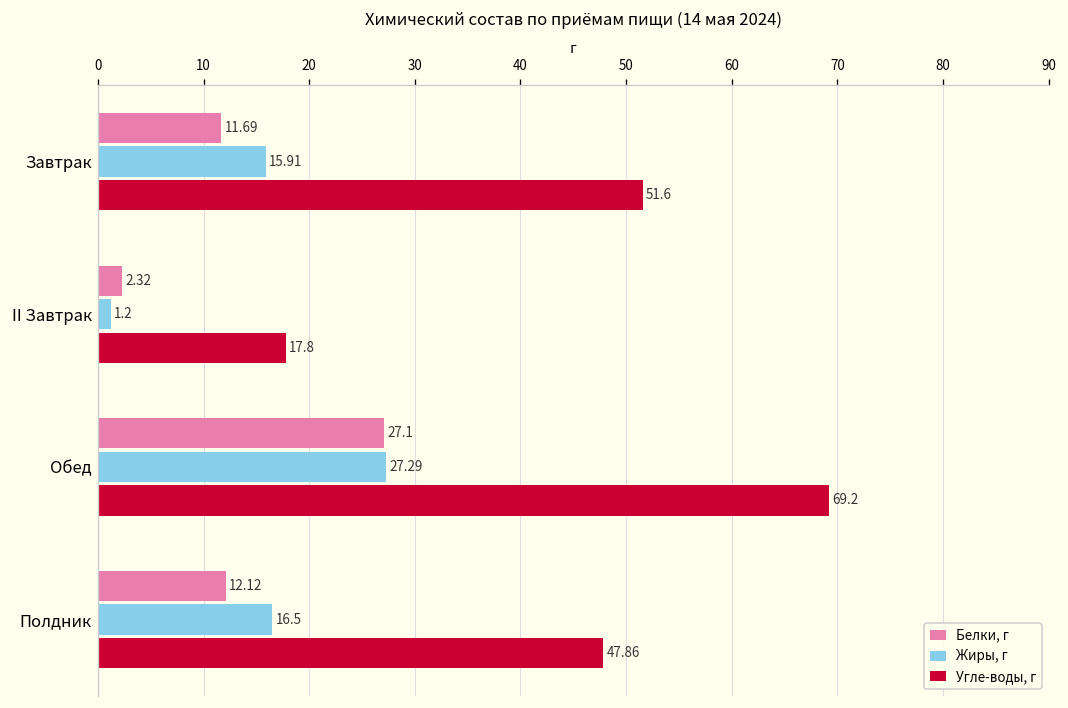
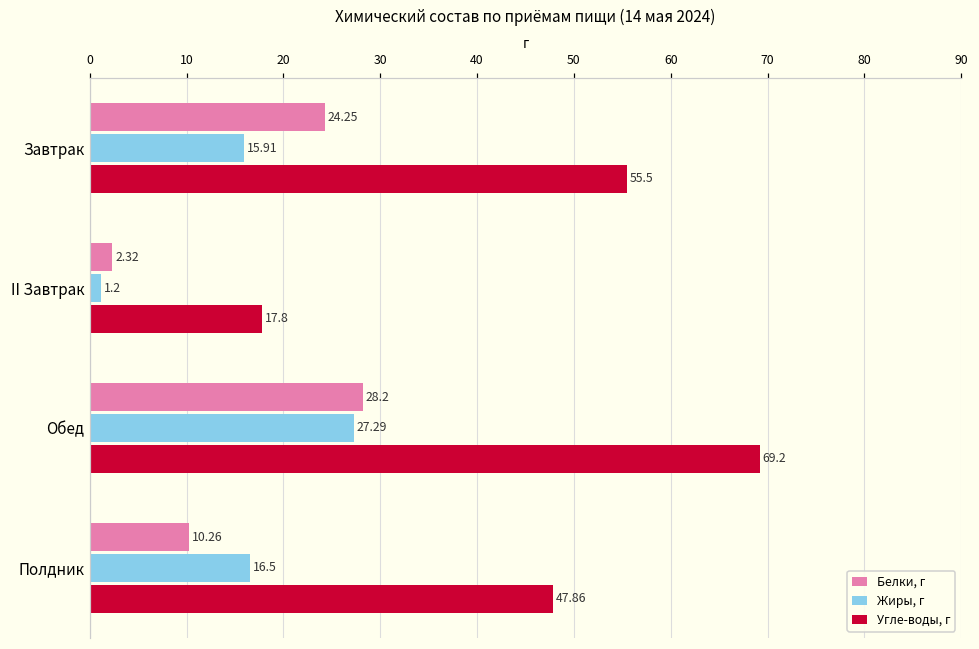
  {
    "Белки, г": {
-     "Завтрак": 11.69,
+     "Завтрак": 24.25,
      "II Завтрак": 2.32,
-     "Обед": 27.1,
-     "Полдник": 12.12
+     "Обед": 28.2,
+     "Полдник": 10.26
    },
    "Жиры, г": {
      "Завтрак": 15.91,
      "II Завтрак": 1.2,
      "Обед": 27.29,
      "Полдник": 16.5
    },
    "Угле-воды, г": {
-     "Завтрак": 51.6,
+     "Завтрак": 55.5,
      "II Завтрак": 17.8,
      "Обед": 69.2,
      "Полдник": 47.86
    }
  }
